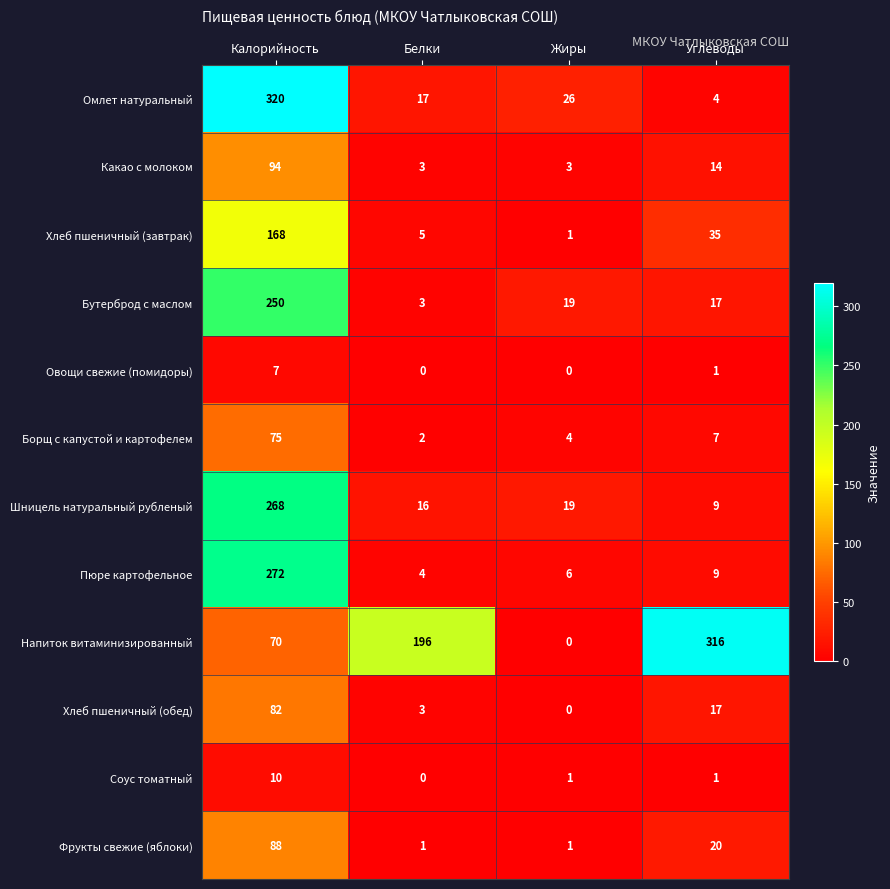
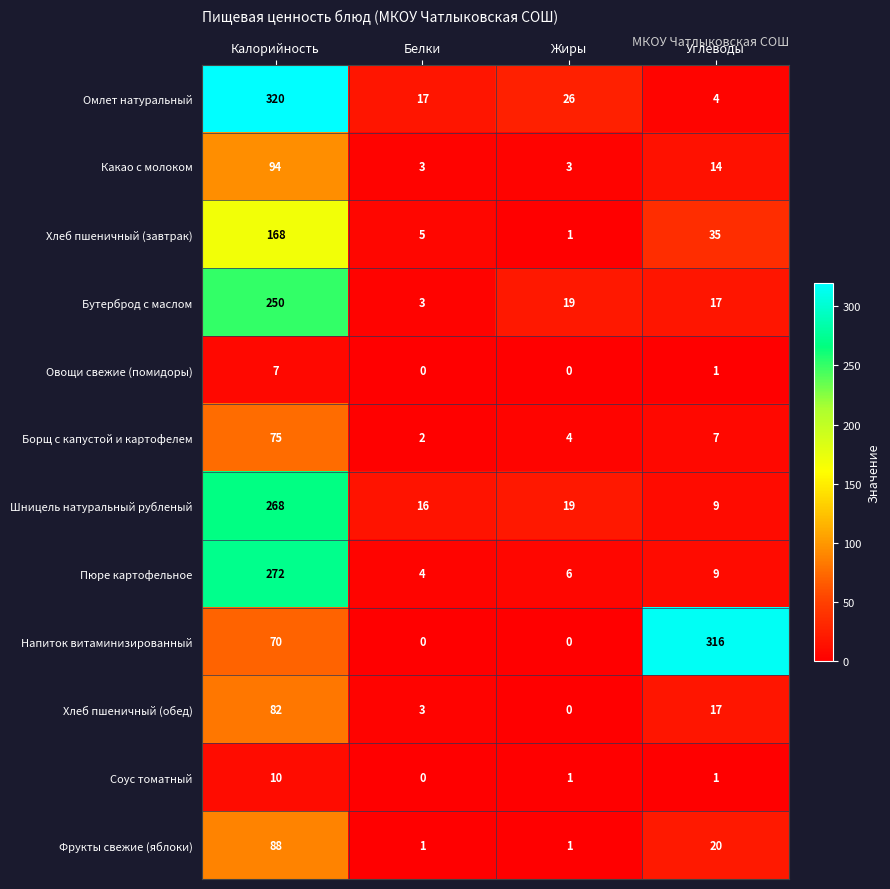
  {
    "Омлет натуральный": {
      "Калорийность": 320,
      "Белки": 17,
      "Жиры": 26,
      "Углеводы": 4
    },
    "Какао с молоком": {
      "Калорийность": 94,
      "Белки": 3,
      "Жиры": 3,
      "Углеводы": 14
    },
    "Хлеб пшеничный (завтрак)": {
      "Калорийность": 168,
      "Белки": 5,
      "Жиры": 1,
      "Углеводы": 35
    },
    "Бутерброд с маслом": {
      "Калорийность": 250,
      "Белки": 3,
      "Жиры": 19,
      "Углеводы": 17
    },
    "Овощи свежие (помидоры)": {
      "Калорийность": 7,
      "Белки": 0,
      "Жиры": 0,
      "Углеводы": 1
    },
    "Борщ с капустой и картофелем": {
      "Калорийность": 75,
      "Белки": 2,
      "Жиры": 4,
      "Углеводы": 7
    },
    "Шницель натуральный рубленый": {
      "Калорийность": 268,
      "Белки": 16,
      "Жиры": 19,
      "Углеводы": 9
    },
    "Пюре картофельное": {
      "Калорийность": 272,
      "Белки": 4,
      "Жиры": 6,
      "Углеводы": 9
    },
    "Напиток витаминизированный": {
      "Калорийность": 70,
-     "Белки": 196,
+     "Белки": 0,
      "Жиры": 0,
      "Углеводы": 316
    },
    "Хлеб пшеничный (обед)": {
      "Калорийность": 82,
      "Белки": 3,
      "Жиры": 0,
      "Углеводы": 17
    },
    "Соус томатный": {
      "Калорийность": 10,
      "Белки": 0,
      "Жиры": 1,
      "Углеводы": 1
    },
    "Фрукты свежие (яблоки)": {
      "Калорийность": 88,
      "Белки": 1,
      "Жиры": 1,
      "Углеводы": 20
    }
  }
